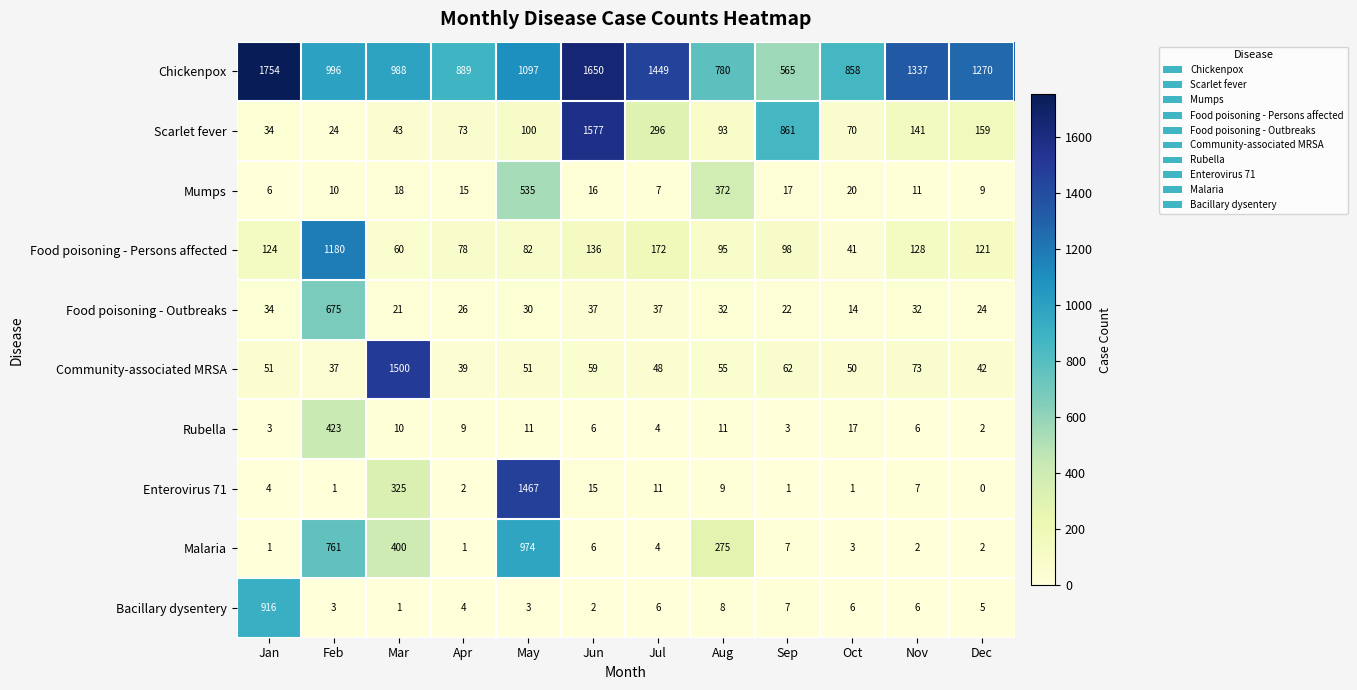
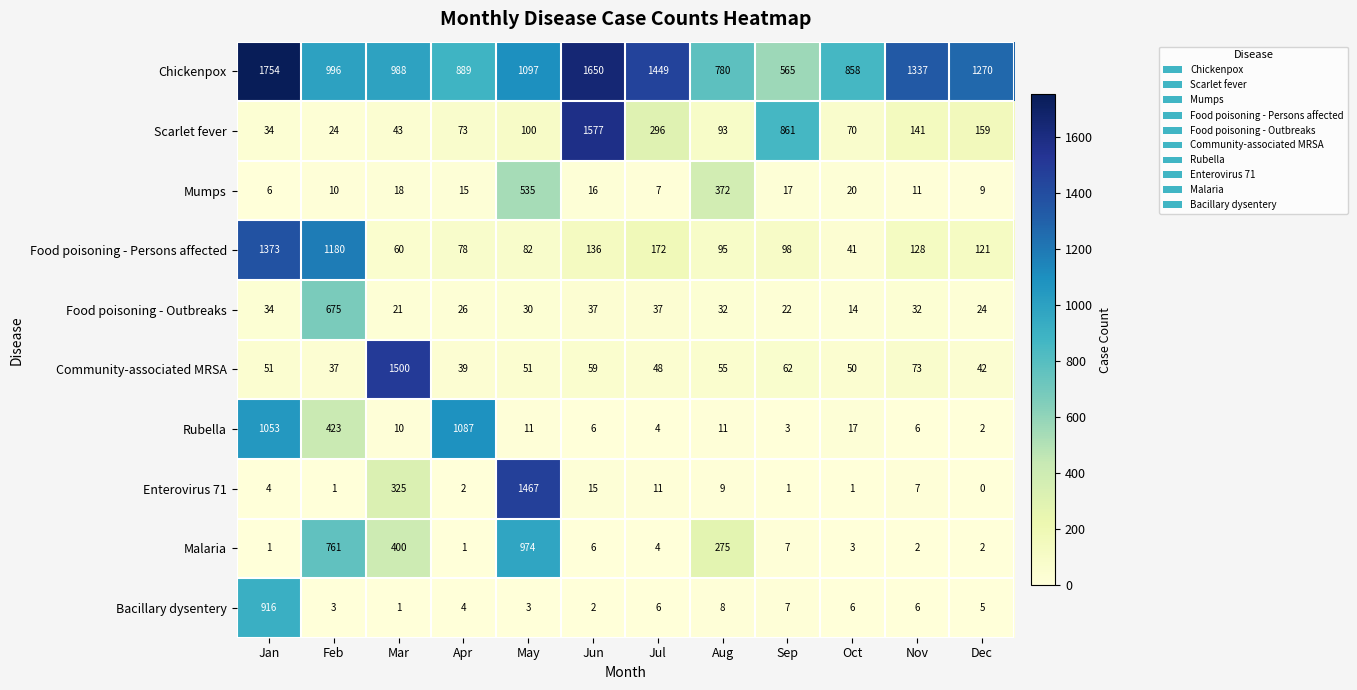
  {
    "Chickenpox": {
      "Jan": 1754,
      "Feb": 996,
      "Mar": 988,
      "Apr": 889,
      "May": 1097,
      "Jun": 1650,
      "Jul": 1449,
      "Aug": 780,
      "Sep": 565,
      "Oct": 858,
      "Nov": 1337,
      "Dec": 1270
    },
    "Scarlet fever": {
      "Jan": 34,
      "Feb": 24,
      "Mar": 43,
      "Apr": 73,
      "May": 100,
      "Jun": 1577,
      "Jul": 296,
      "Aug": 93,
      "Sep": 861,
      "Oct": 70,
      "Nov": 141,
      "Dec": 159
    },
    "Mumps": {
      "Jan": 6,
      "Feb": 10,
      "Mar": 18,
      "Apr": 15,
      "May": 535,
      "Jun": 16,
      "Jul": 7,
      "Aug": 372,
      "Sep": 17,
      "Oct": 20,
      "Nov": 11,
      "Dec": 9
    },
    "Food poisoning - Persons affected": {
-     "Jan": 124,
+     "Jan": 1373,
      "Feb": 1180,
      "Mar": 60,
      "Apr": 78,
      "May": 82,
      "Jun": 136,
      "Jul": 172,
      "Aug": 95,
      "Sep": 98,
      "Oct": 41,
      "Nov": 128,
      "Dec": 121
    },
    "Food poisoning - Outbreaks": {
      "Jan": 34,
      "Feb": 675,
      "Mar": 21,
      "Apr": 26,
      "May": 30,
      "Jun": 37,
      "Jul": 37,
      "Aug": 32,
      "Sep": 22,
      "Oct": 14,
      "Nov": 32,
      "Dec": 24
    },
    "Community-associated MRSA": {
      "Jan": 51,
      "Feb": 37,
      "Mar": 1500,
      "Apr": 39,
      "May": 51,
      "Jun": 59,
      "Jul": 48,
      "Aug": 55,
      "Sep": 62,
      "Oct": 50,
      "Nov": 73,
      "Dec": 42
    },
    "Rubella": {
-     "Jan": 3,
+     "Jan": 1053,
      "Feb": 423,
      "Mar": 10,
-     "Apr": 9,
+     "Apr": 1087,
      "May": 11,
      "Jun": 6,
      "Jul": 4,
      "Aug": 11,
      "Sep": 3,
      "Oct": 17,
      "Nov": 6,
      "Dec": 2
    },
    "Enterovirus 71": {
      "Jan": 4,
      "Feb": 1,
      "Mar": 325,
      "Apr": 2,
      "May": 1467,
      "Jun": 15,
      "Jul": 11,
      "Aug": 9,
      "Sep": 1,
      "Oct": 1,
      "Nov": 7,
      "Dec": 0
    },
    "Malaria": {
      "Jan": 1,
      "Feb": 761,
      "Mar": 400,
      "Apr": 1,
      "May": 974,
      "Jun": 6,
      "Jul": 4,
      "Aug": 275,
      "Sep": 7,
      "Oct": 3,
      "Nov": 2,
      "Dec": 2
    },
    "Bacillary dysentery": {
      "Jan": 916,
      "Feb": 3,
      "Mar": 1,
      "Apr": 4,
      "May": 3,
      "Jun": 2,
      "Jul": 6,
      "Aug": 8,
      "Sep": 7,
      "Oct": 6,
      "Nov": 6,
      "Dec": 5
    }
  }
